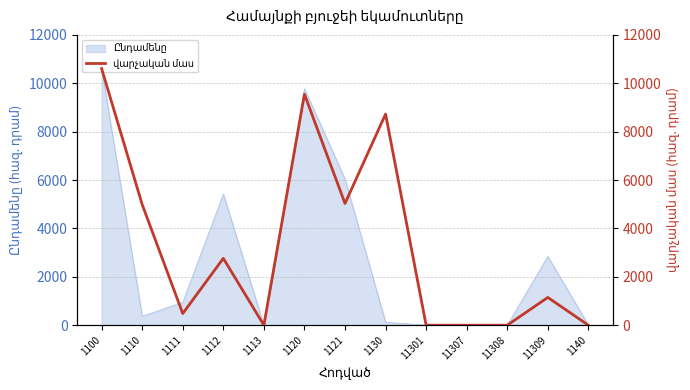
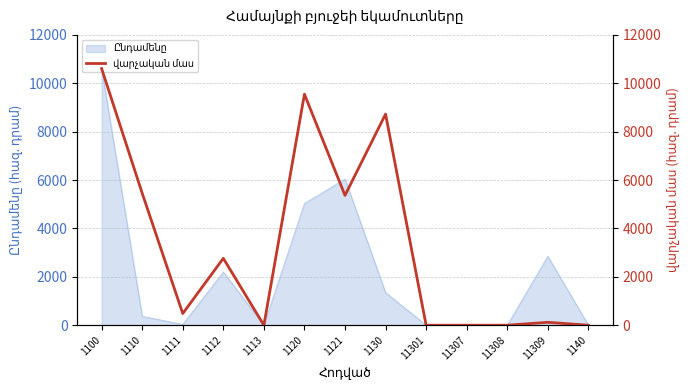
  {
    "Ընդամենը": {
      "1110": 400,
-     "1111": 900,
-     "1112": 5400,
+     "1111": 0,
+     "1112": 2200,
      "1113": 0,
-     "1120": 9800,
+     "1120": 5000,
      "1121": 6000,
-     "1130": 100,
+     "1130": 1300,
      "11301": 0,
      "11307": 0,
      "11308": 0,
      "11309": 2800,
      "1140": 0
    },
    "վարչական մաս": {
-     "1110": 5000,
+     "1110": 5500,
      "1111": 500,
      "1112": 2800,
      "1113": 0,
      "1120": 9500,
-     "1121": 5000,
+     "1121": 5400,
      "1130": 8700,
      "11301": 0,
      "11307": 0,
      "11308": 0,
-     "11309": 1100,
+     "11309": 100,
      "1140": 0
    }
  }
